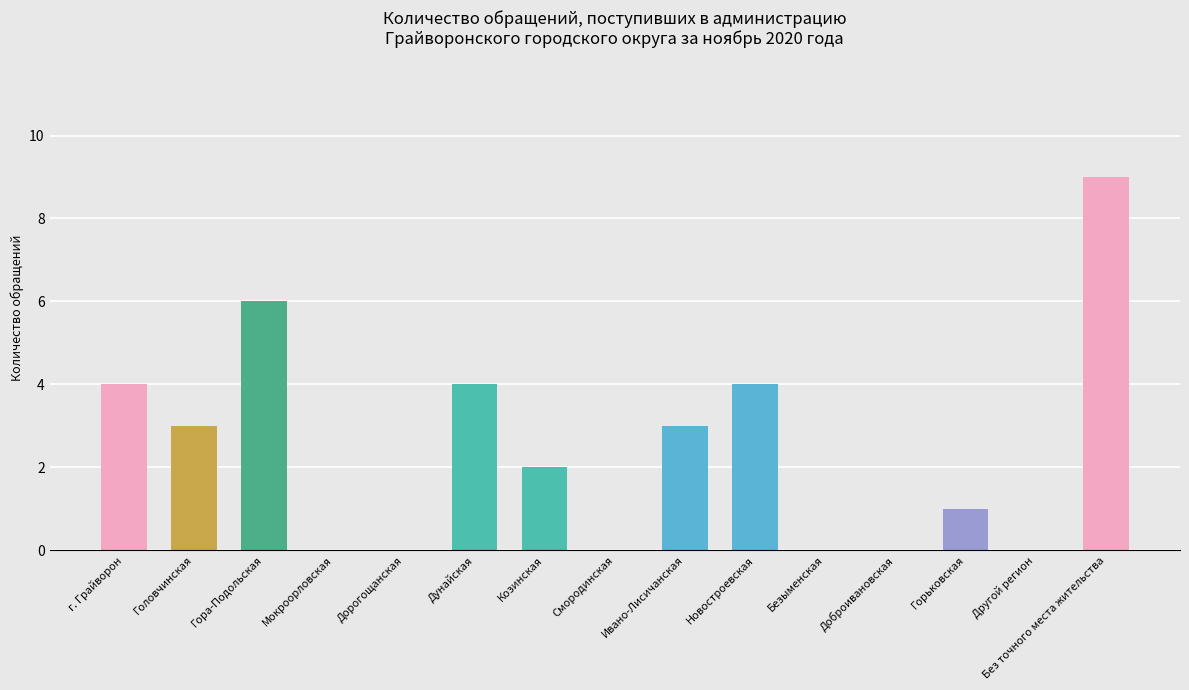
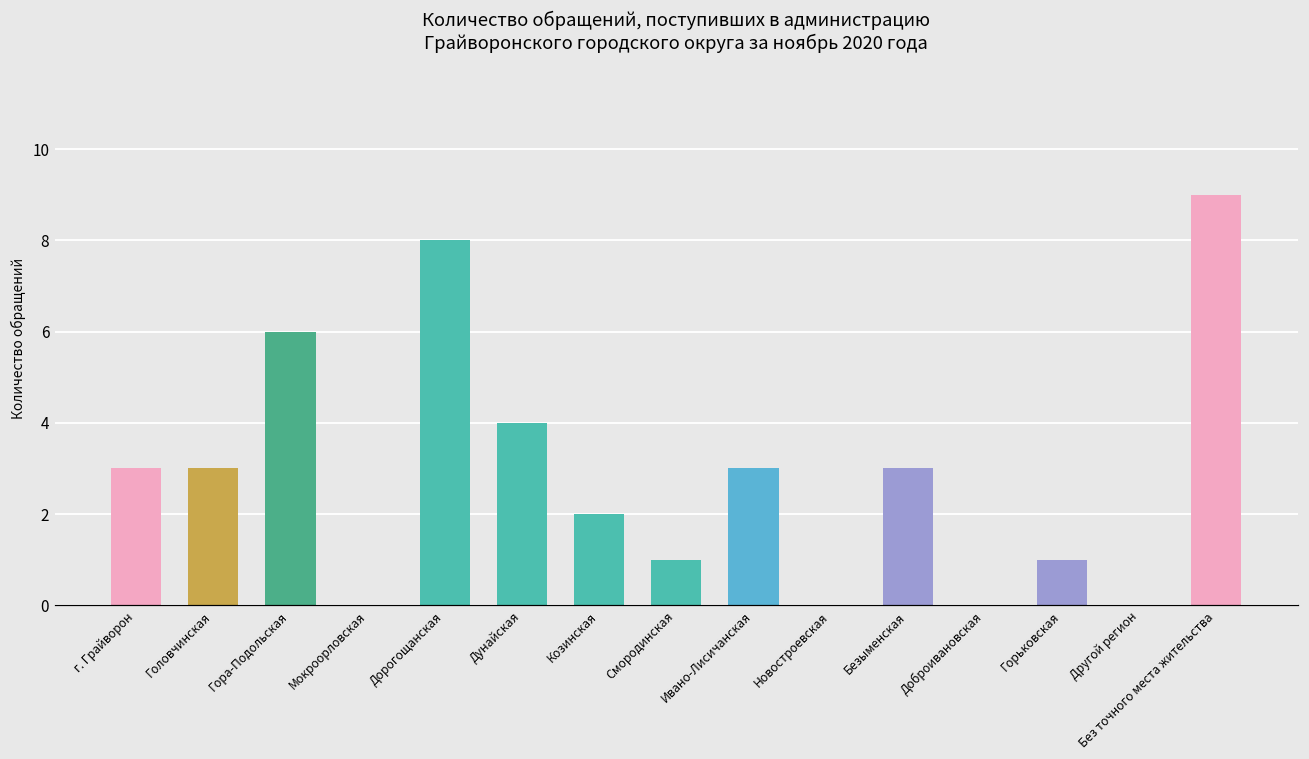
  {
-   "г. Грайворон": 4,
+   "г. Грайворон": 3,
    "Головчинская": 3,
    "Гора-Подольская": 6,
    "Мокроорловская": 0,
-   "Дорогощанская": 0,
+   "Дорогощанская": 8,
    "Дунайская": 4,
    "Козинская": 2,
-   "Смородинская": 0,
+   "Смородинская": 1,
    "Ивано-Лисичанская": 3,
-   "Новостроевская": 4,
-   "Безыменская": 0,
+   "Новостроевская": 0,
+   "Безыменская": 3,
    "Доброивановская": 0,
    "Горьковская": 1,
    "Другой регион": 0,
    "Без точного места жительства": 9
  }
